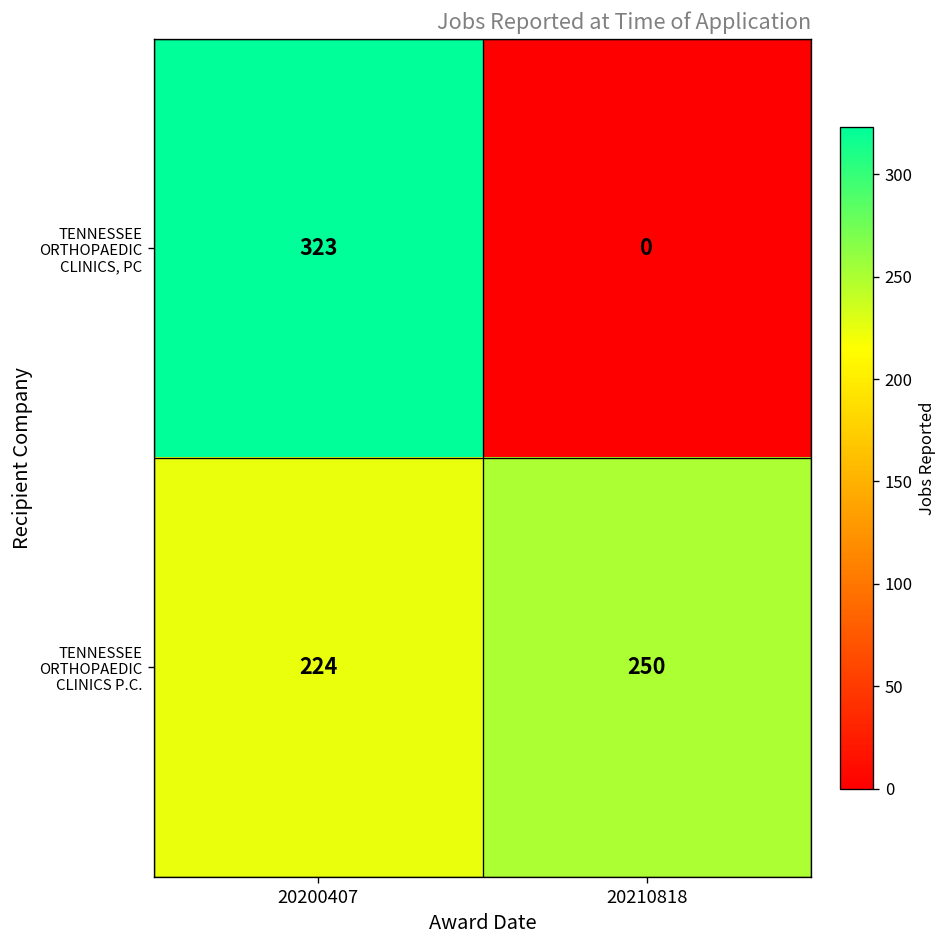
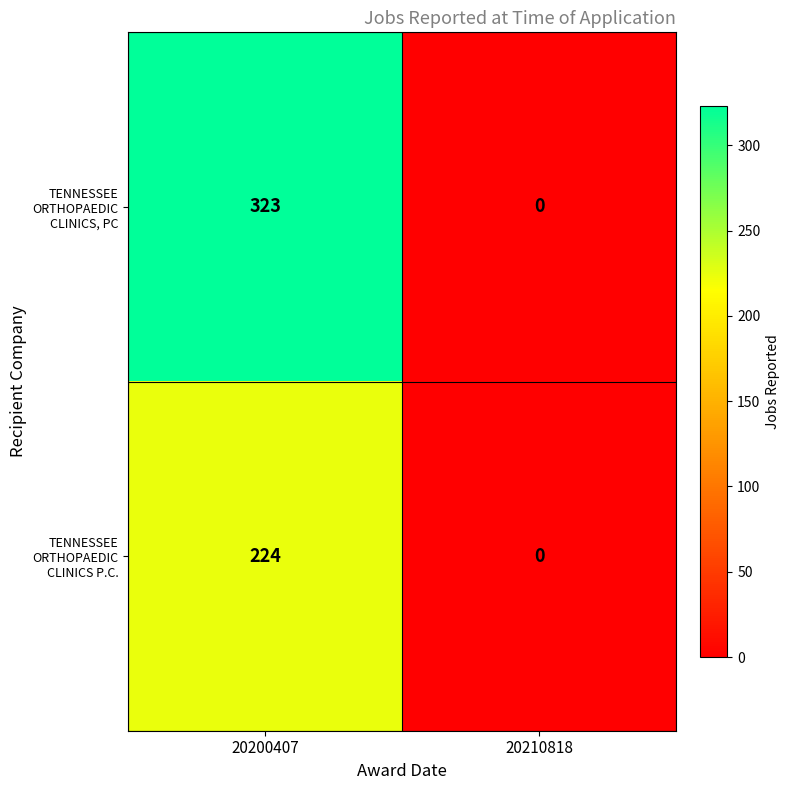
  {
    "TENNESSEE ORTHOPAEDIC CLINICS, PC": {
      "20200407": 323,
      "20210818": 0
    },
    "TENNESSEE ORTHOPAEDIC CLINICS P.C.": {
      "20200407": 224,
-     "20210818": 250
+     "20210818": 0
    }
  }
